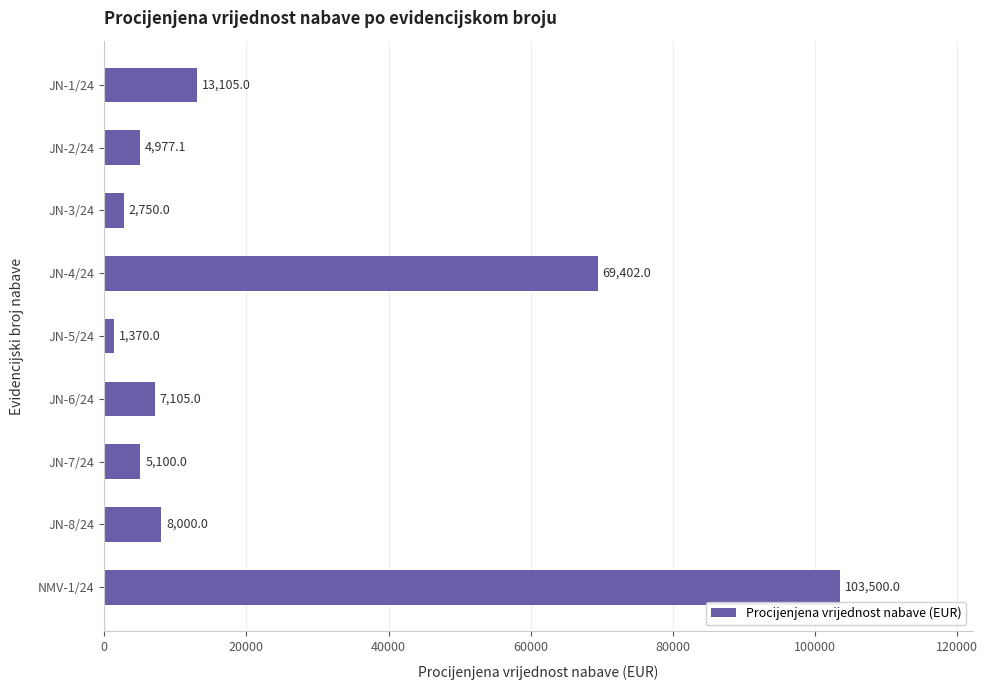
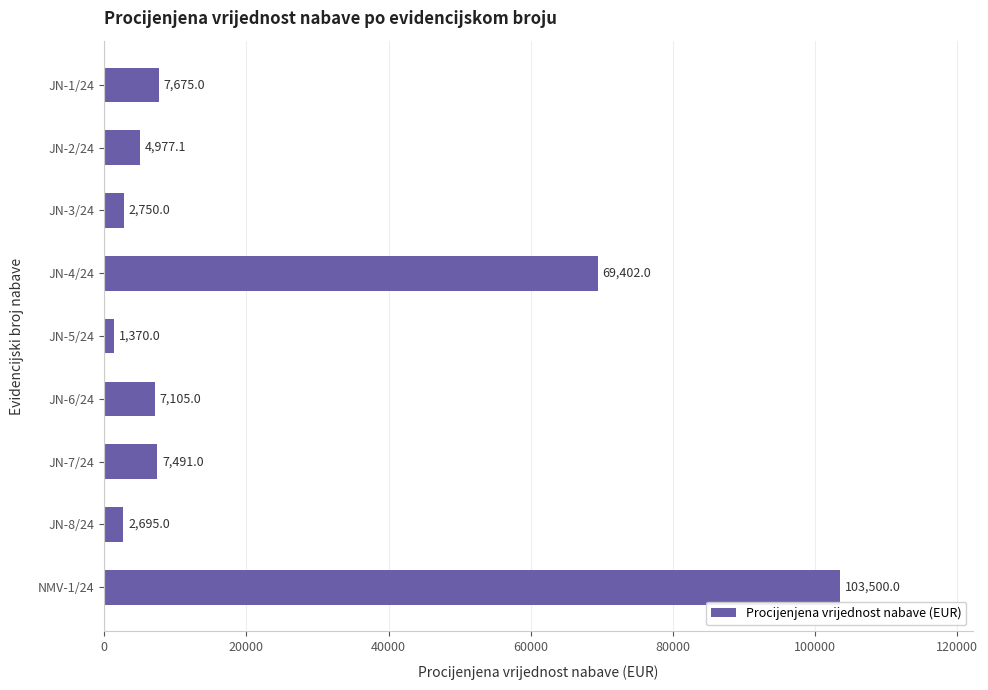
  {
-   "JN-1/24": "13,105.0",
+   "JN-1/24": "7,675.0",
    "JN-2/24": "4,977.1",
    "JN-3/24": "2,750.0",
    "JN-4/24": "69,402.0",
    "JN-5/24": "1,370.0",
    "JN-6/24": "7,105.0",
-   "JN-7/24": "5,100.0",
-   "JN-8/24": "8,000.0",
+   "JN-7/24": "7,491.0",
+   "JN-8/24": "2,695.0",
    "NMV-1/24": "103,500.0"
  }
